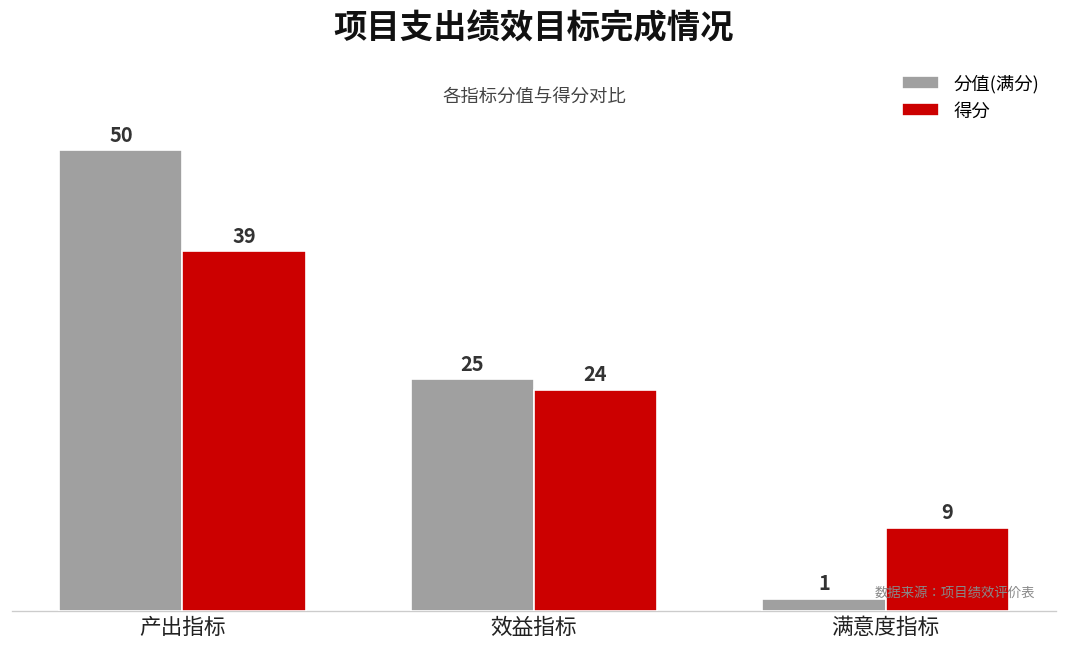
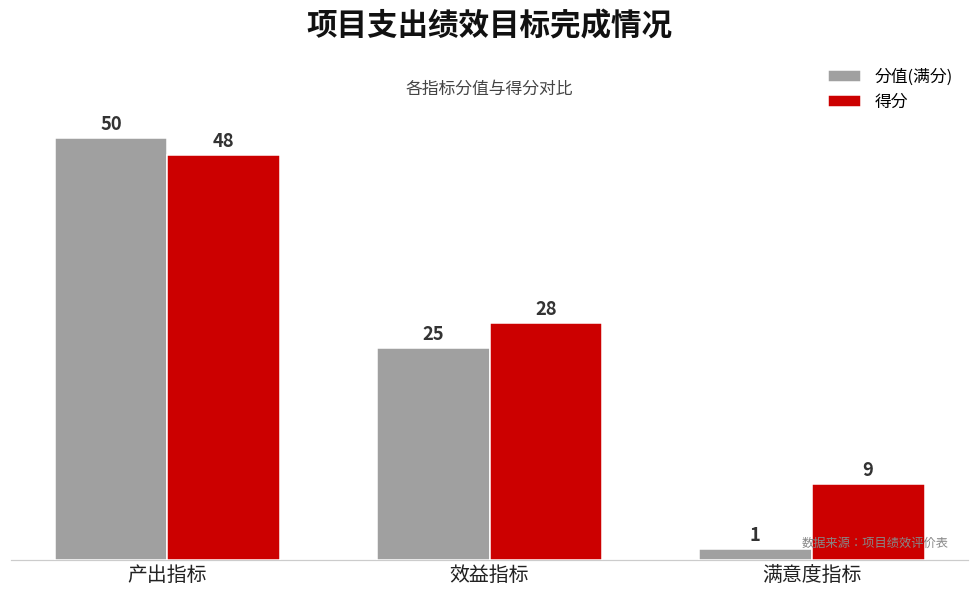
  {
    "分值(满分)": {
      "产出指标": 50,
      "效益指标": 25,
      "满意度指标": 1
    },
    "得分": {
-     "产出指标": 39,
-     "效益指标": 24,
+     "产出指标": 48,
+     "效益指标": 28,
      "满意度指标": 9
    }
  }
